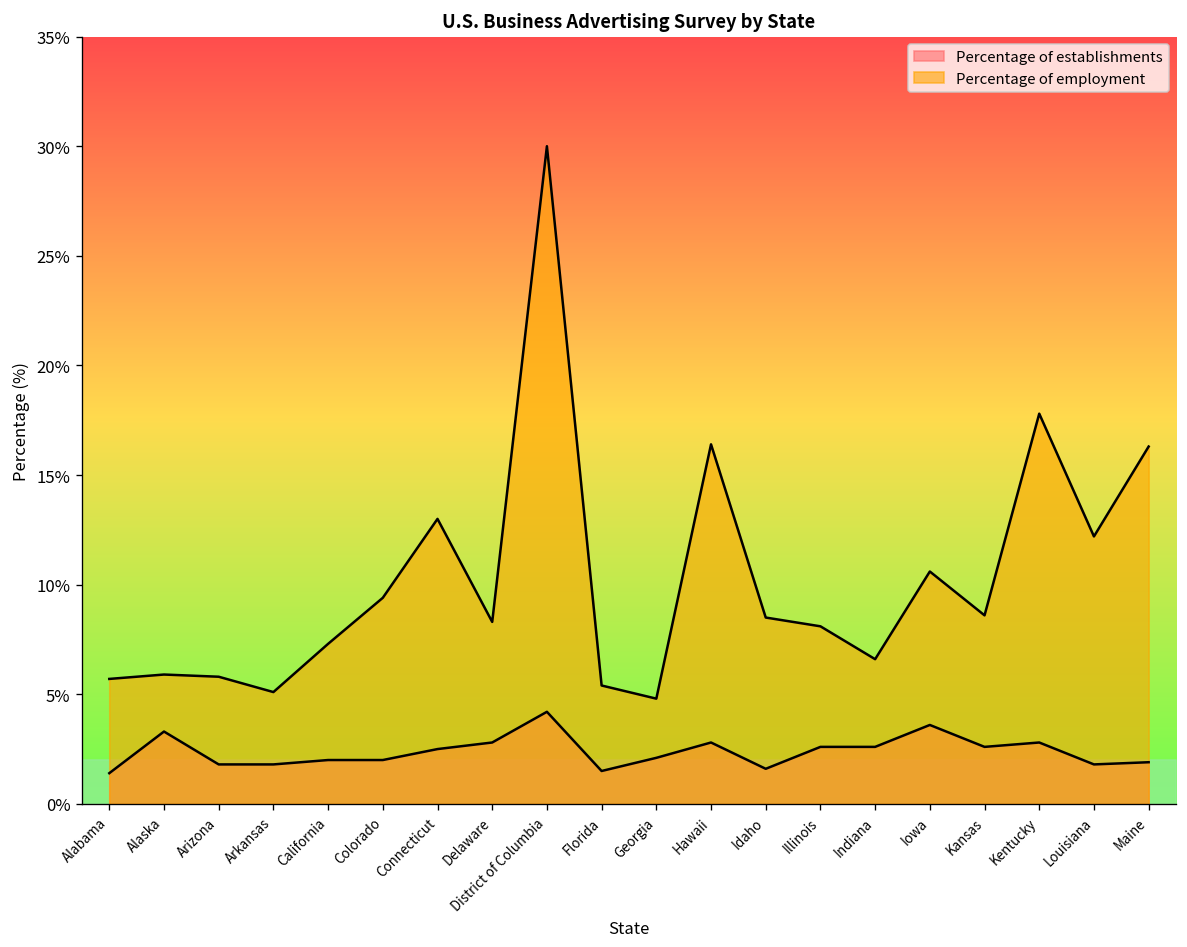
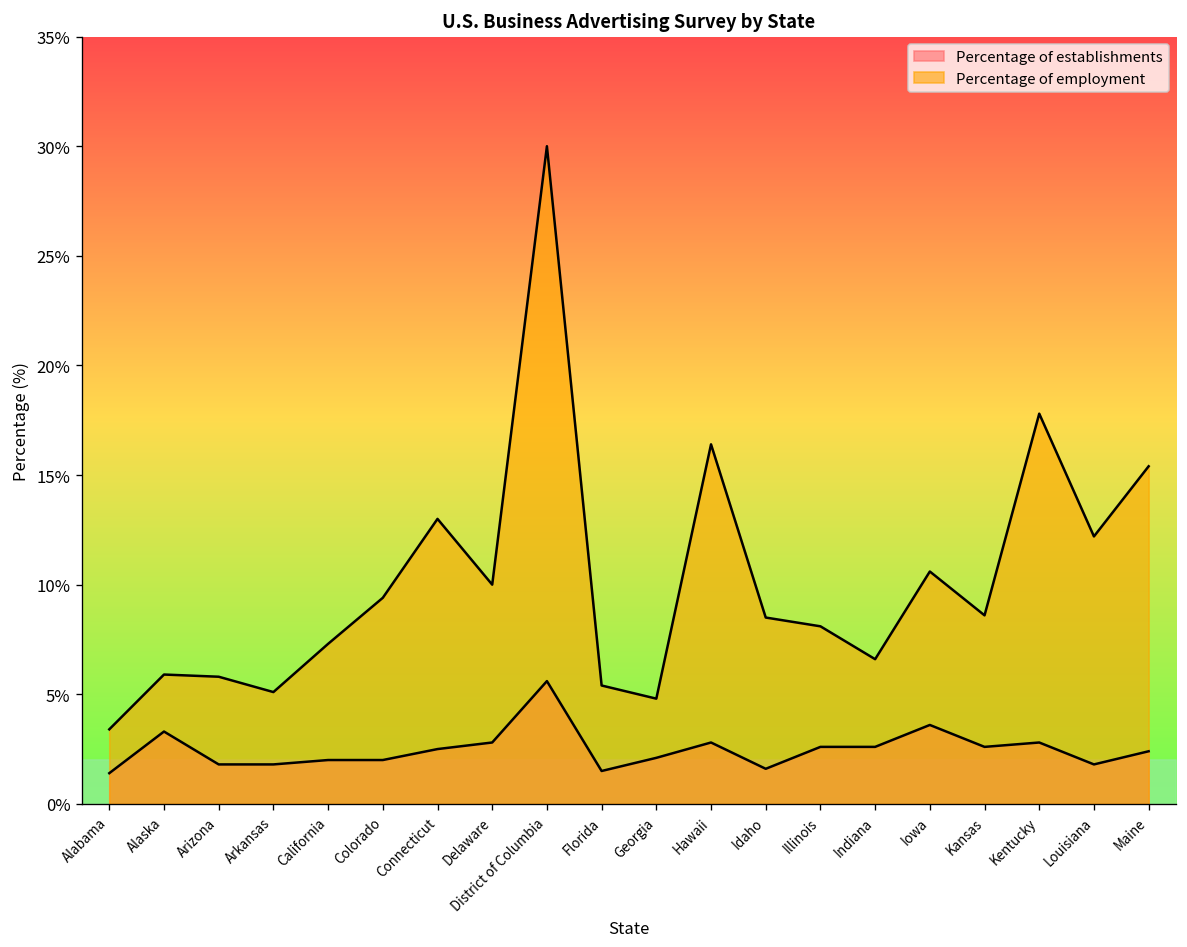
  {
    "Percentage of establishments": {
      "Alabama": "1.4%",
      "Alaska": "3.3%",
      "Arizona": "1.8%",
      "Arkansas": "1.8%",
      "California": "2.0%",
      "Colorado": "2.0%",
      "Connecticut": "2.5%",
      "Delaware": "2.8%",
-     "District of Columbia": "4.2%",
+     "District of Columbia": "5.6%",
      "Florida": "1.5%",
      "Georgia": "2.1%",
      "Hawaii": "2.8%",
      "Idaho": "1.6%",
      "Illinois": "2.6%",
      "Indiana": "2.6%",
      "Iowa": "3.6%",
      "Kansas": "2.6%",
      "Kentucky": "2.8%",
      "Louisiana": "1.8%",
-     "Maine": "1.9%"
+     "Maine": "2.4%"
    },
    "Percentage of employment": {
-     "Alabama": "5.7%",
+     "Alabama": "3.4%",
      "Alaska": "5.9%",
      "Arizona": "5.8%",
      "Arkansas": "5.1%",
      "California": "7.3%",
      "Colorado": "9.4%",
      "Connecticut": "13.0%",
-     "Delaware": "8.3%",
+     "Delaware": "10.0%",
      "District of Columbia": "30.0%",
      "Florida": "5.4%",
      "Georgia": "4.8%",
      "Hawaii": "16.4%",
      "Idaho": "8.5%",
      "Illinois": "8.1%",
      "Indiana": "6.6%",
      "Iowa": "10.6%",
      "Kansas": "8.6%",
      "Kentucky": "17.8%",
      "Louisiana": "12.2%",
-     "Maine": "16.3%"
+     "Maine": "15.4%"
    }
  }
